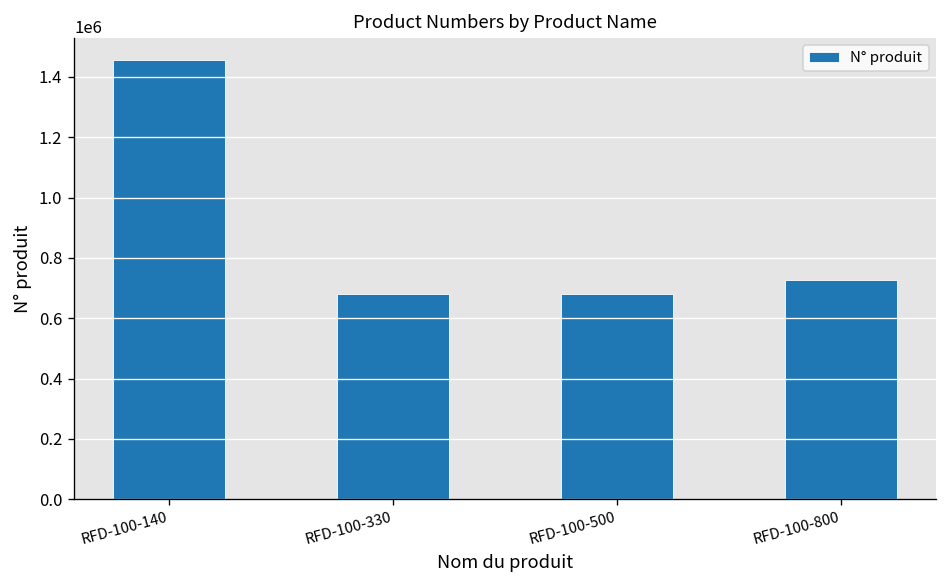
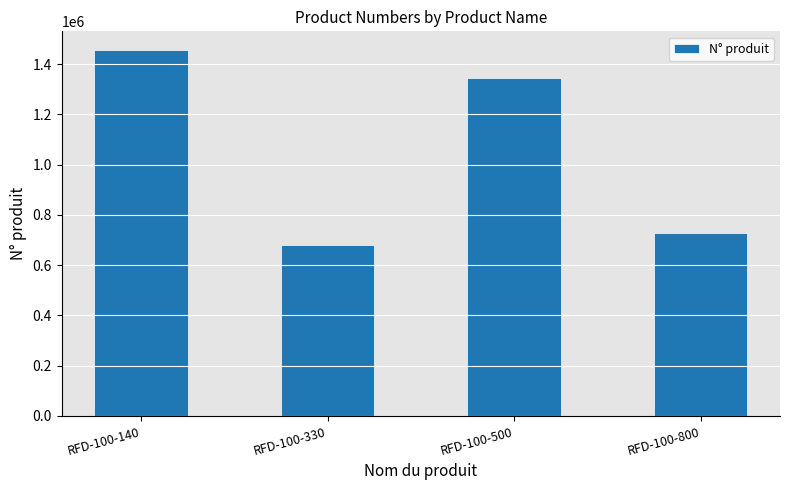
  {
    "RFD-100-140": 1460000,
    "RFD-100-330": 680000,
-   "RFD-100-500": 680000,
+   "RFD-100-500": 1350000,
    "RFD-100-800": 730000
  }
